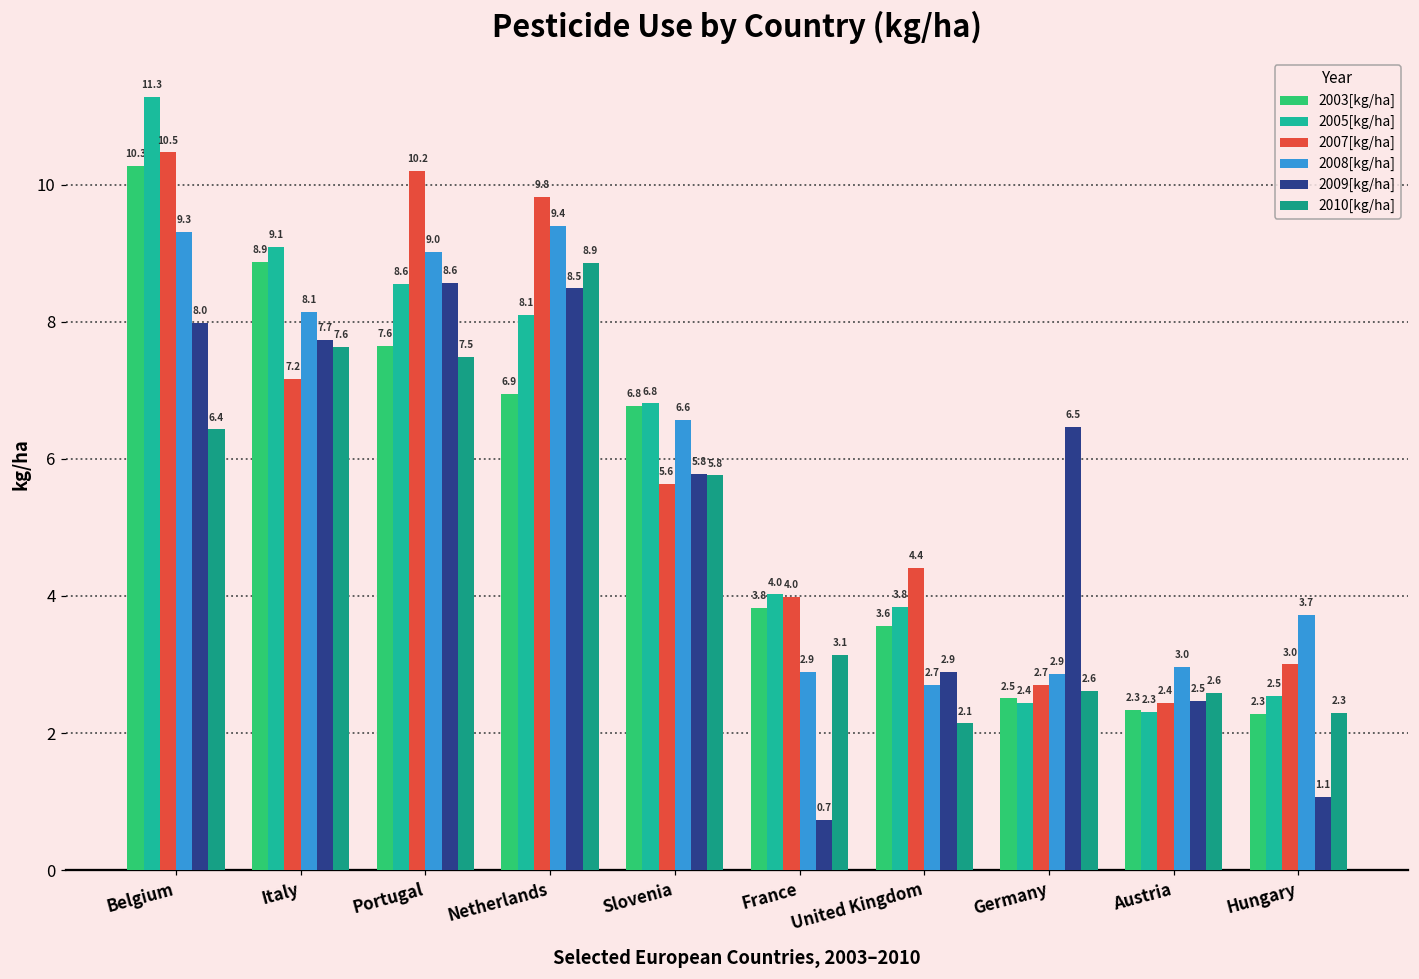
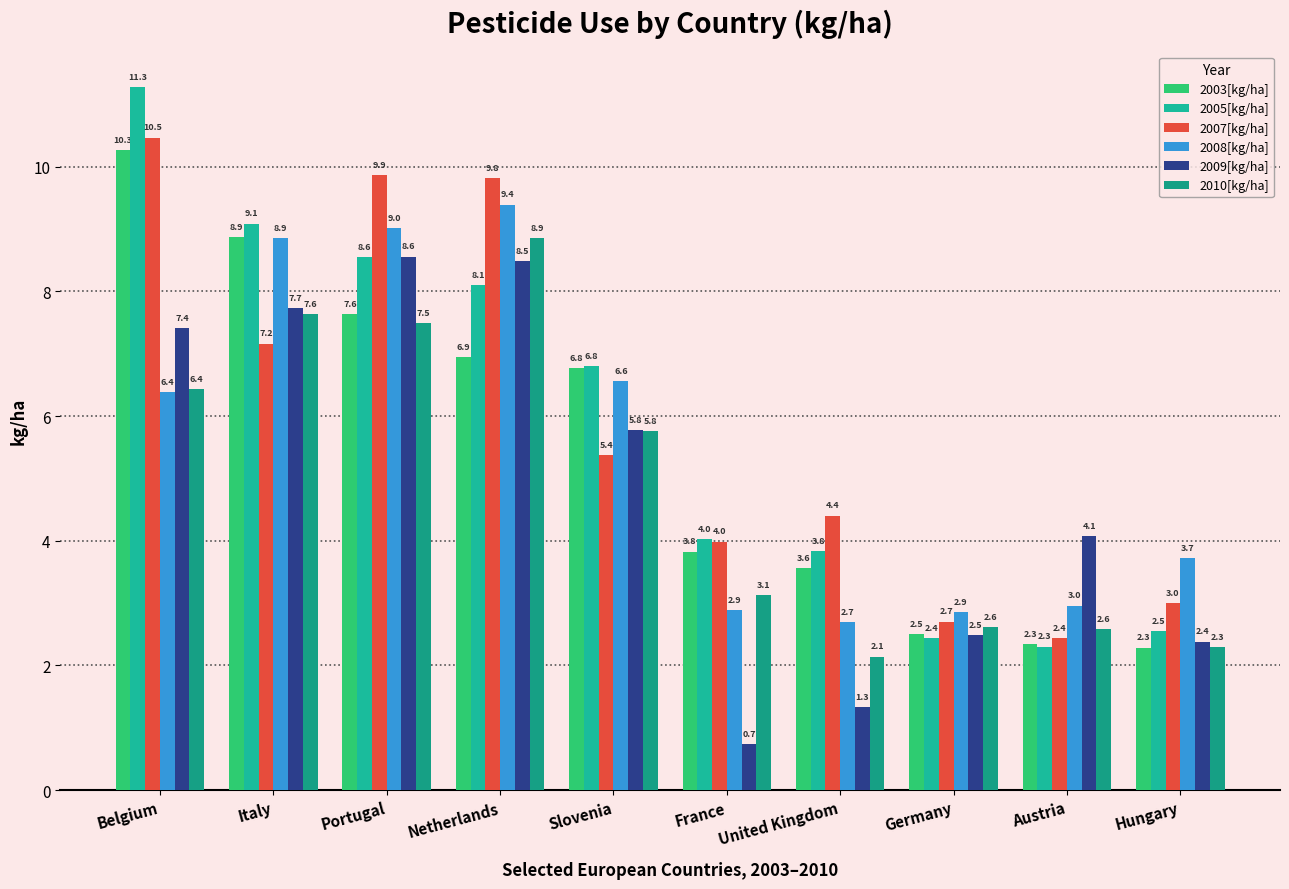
  {
    "2007[kg/ha]": {
      "Belgium": 10.5,
      "Italy": 7.2,
-     "Portugal": 10.2,
+     "Portugal": 9.9,
      "Netherlands": 9.8,
-     "Slovenia": 5.6,
+     "Slovenia": 5.4,
      "France": 4.0,
      "United Kingdom": 4.4,
      "Germany": 2.7,
      "Austria": 2.4,
      "Hungary": 3.0
    },
    "2008[kg/ha]": {
-     "Belgium": 9.3,
-     "Italy": 8.1,
+     "Belgium": 6.4,
+     "Italy": 8.9,
      "Portugal": 9.0,
      "Netherlands": 9.4,
      "Slovenia": 6.6,
      "France": 2.9,
      "United Kingdom": 2.7,
      "Germany": 2.9,
      "Austria": 3.0,
      "Hungary": 3.7
    },
    "2009[kg/ha]": {
-     "Belgium": 8.0,
+     "Belgium": 7.4,
      "Italy": 7.7,
      "Portugal": 8.6,
      "Netherlands": 8.5,
      "Slovenia": 5.8,
      "France": 0.7,
-     "United Kingdom": 2.9,
-     "Germany": 6.5,
-     "Austria": 2.5,
-     "Hungary": 1.1
+     "United Kingdom": 1.3,
+     "Germany": 2.5,
+     "Austria": 4.1,
+     "Hungary": 2.4
    }
  }
